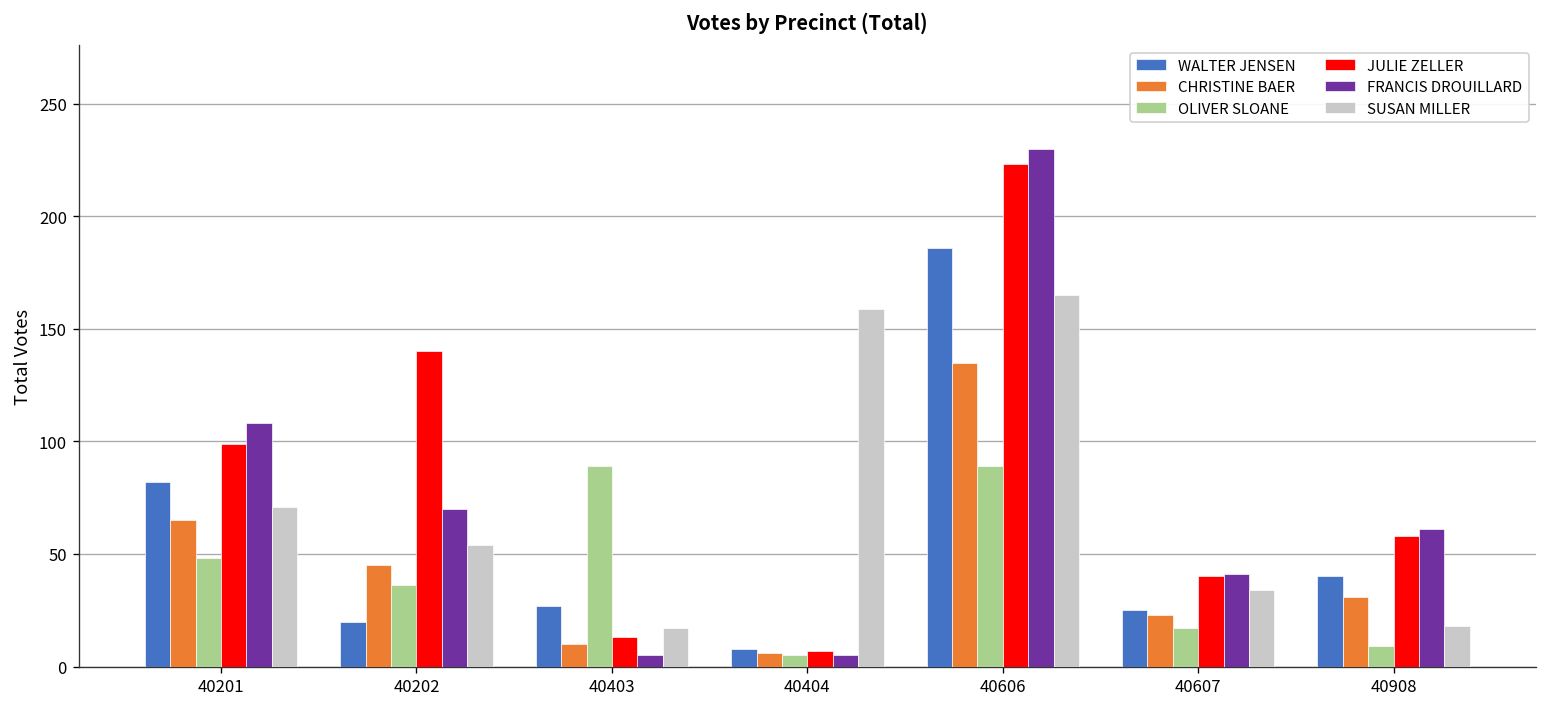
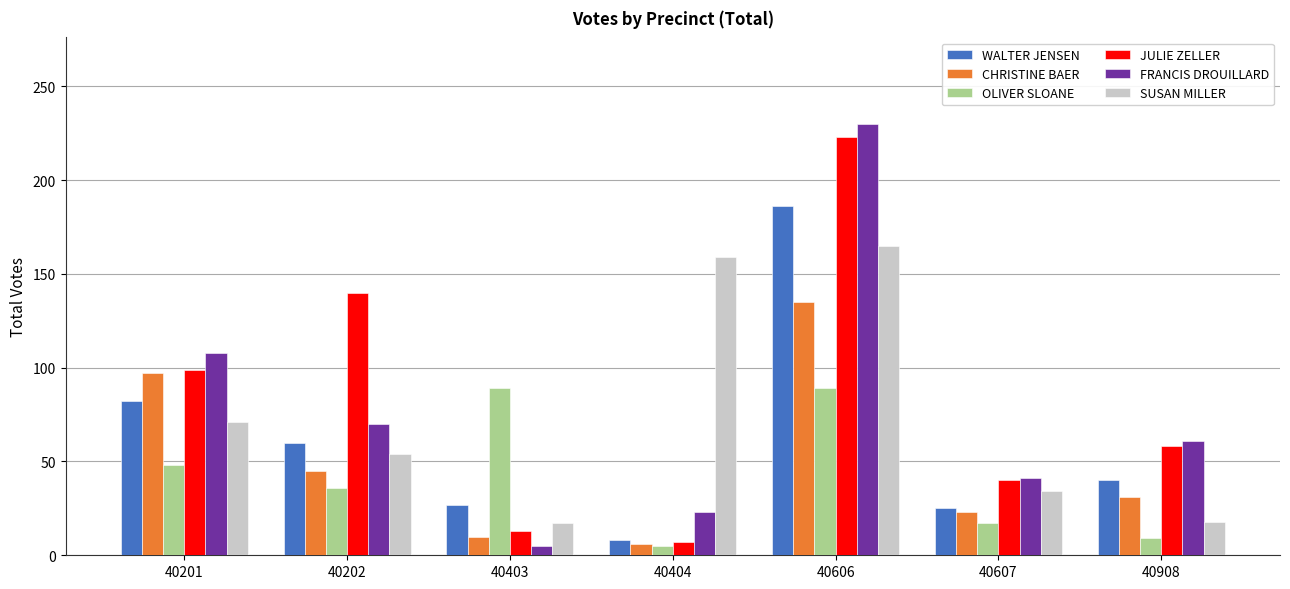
  {
    "WALTER JENSEN": {
      "40201": 82,
-     "40202": 20,
+     "40202": 60,
      "40403": 27,
      "40404": 8,
      "40606": 186,
      "40607": 25,
      "40908": 40
    },
    "CHRISTINE BAER": {
-     "40201": 65,
+     "40201": 97,
      "40202": 45,
      "40403": 10,
      "40404": 6,
      "40606": 135,
      "40607": 23,
      "40908": 31
    },
    "OLIVER SLOANE": {
      "40201": 48,
      "40202": 36,
      "40403": 89,
      "40404": 5,
      "40606": 89,
      "40607": 17,
      "40908": 9
    },
    "JULIE ZELLER": {
      "40201": 99,
      "40202": 140,
      "40403": 13,
      "40404": 7,
      "40606": 223,
      "40607": 40,
      "40908": 58
    },
    "FRANCIS DROUILLARD": {
      "40201": 108,
      "40202": 70,
      "40403": 5,
-     "40404": 5,
+     "40404": 23,
      "40606": 230,
      "40607": 41,
      "40908": 61
    },
    "SUSAN MILLER": {
      "40201": 71,
      "40202": 54,
      "40403": 17,
      "40404": 159,
      "40606": 165,
      "40607": 34,
      "40908": 18
    }
  }
